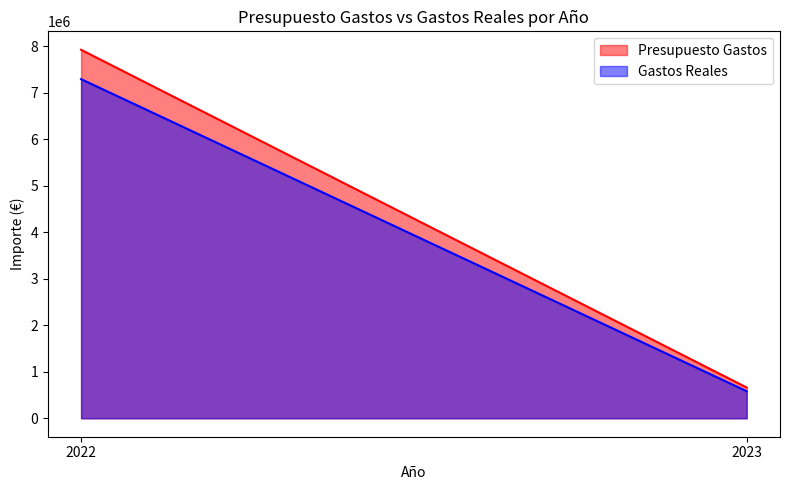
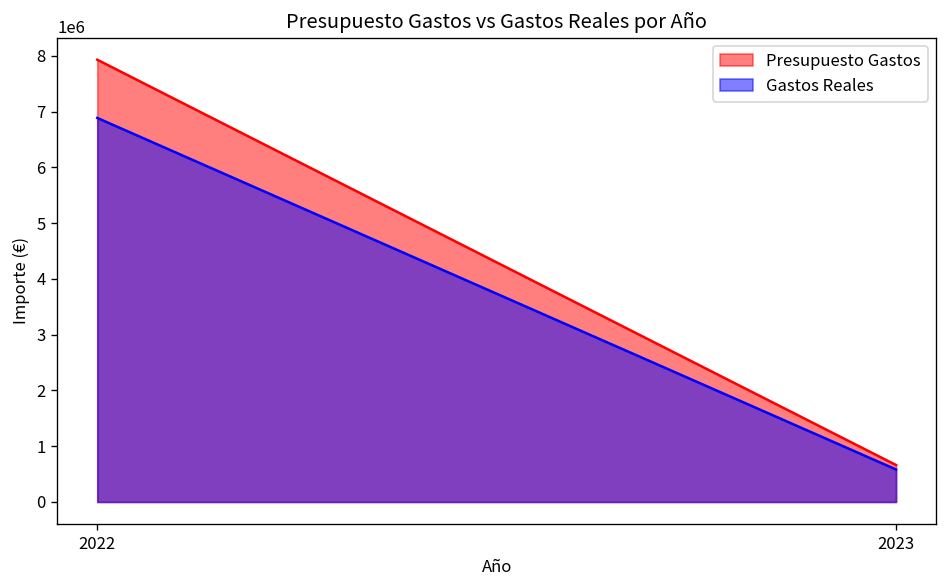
  {
    "Presupuesto Gastos": {
      "2022": 7900000,
      "2023": 700000
    },
    "Gastos Reales": {
-     "2022": 7300000,
+     "2022": 6900000,
      "2023": 600000
    }
  }
